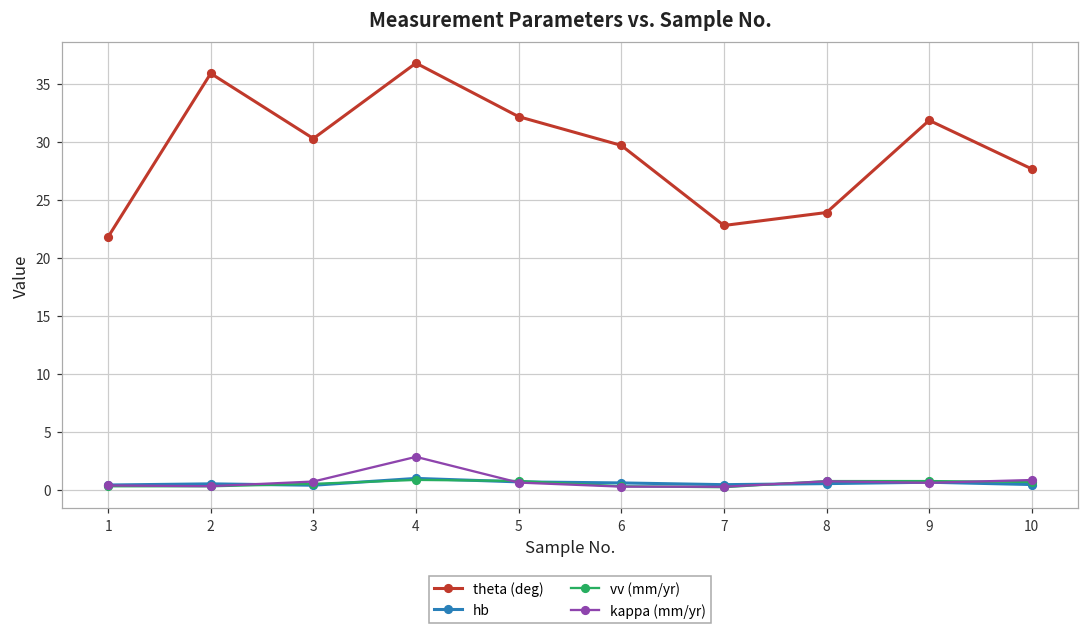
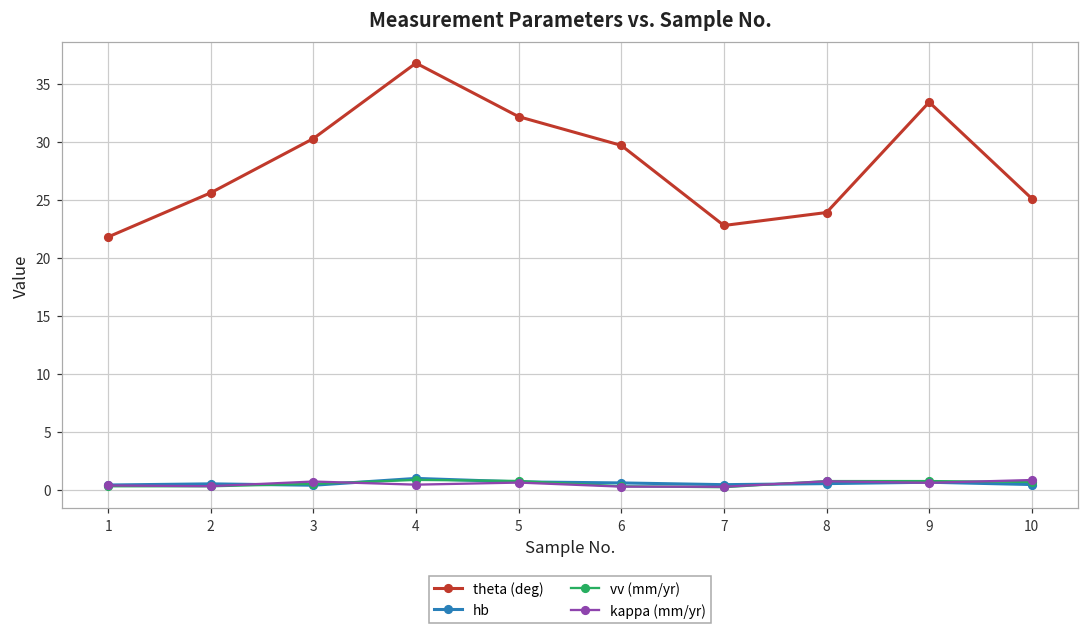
  {
    "theta (deg)": {
      "1": 21.8,
-     "2": 35.9,
+     "2": 25.6,
      "3": 30.3,
      "4": 36.8,
      "5": 32.2,
      "6": 29.7,
      "7": 22.8,
      "8": 23.9,
-     "9": 31.9,
-     "10": 27.7
+     "9": 33.4,
+     "10": 25.1
    },
    "hb": {
      "6": 0.6
    },
    "kappa (mm/yr)": {
-     "4": 2.8
+     "4": 0.4
    }
  }
